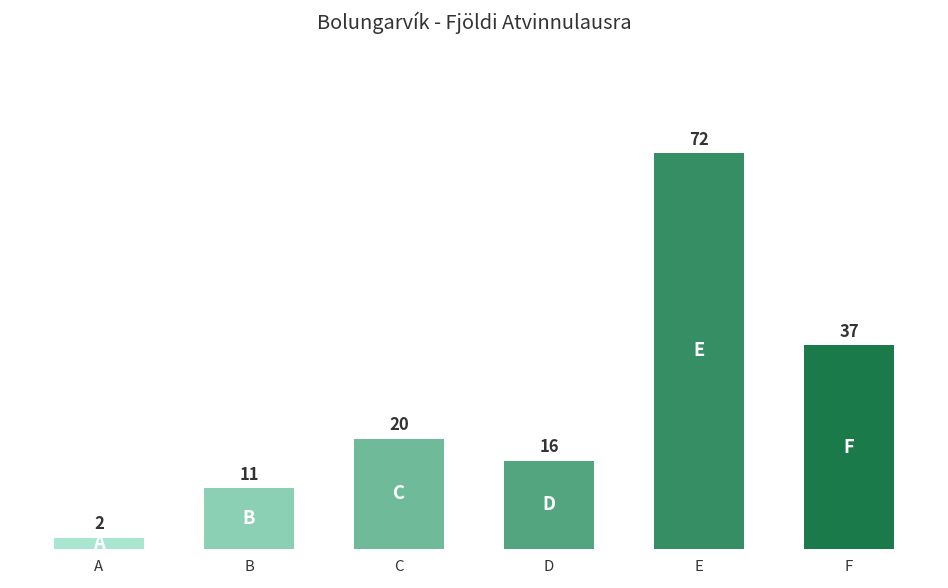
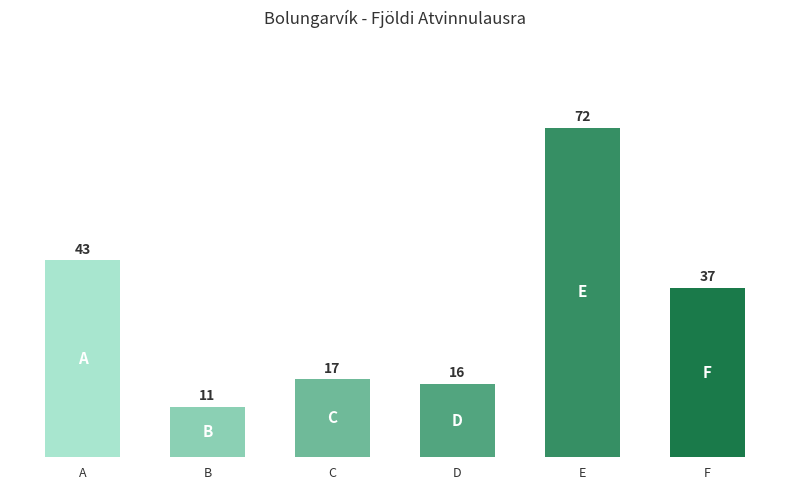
  {
-   "A": 2,
+   "A": 43,
    "B": 11,
-   "C": 20,
+   "C": 17,
    "D": 16,
    "E": 72,
    "F": 37
  }
